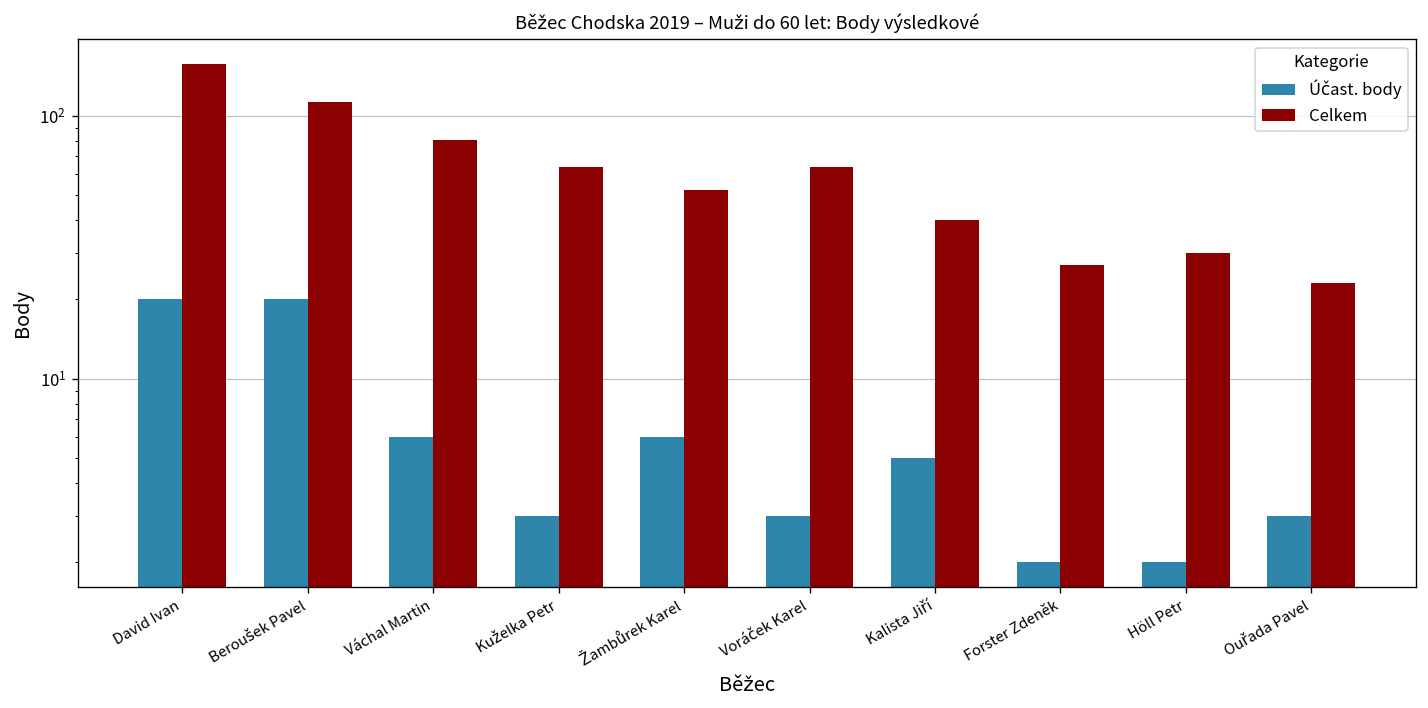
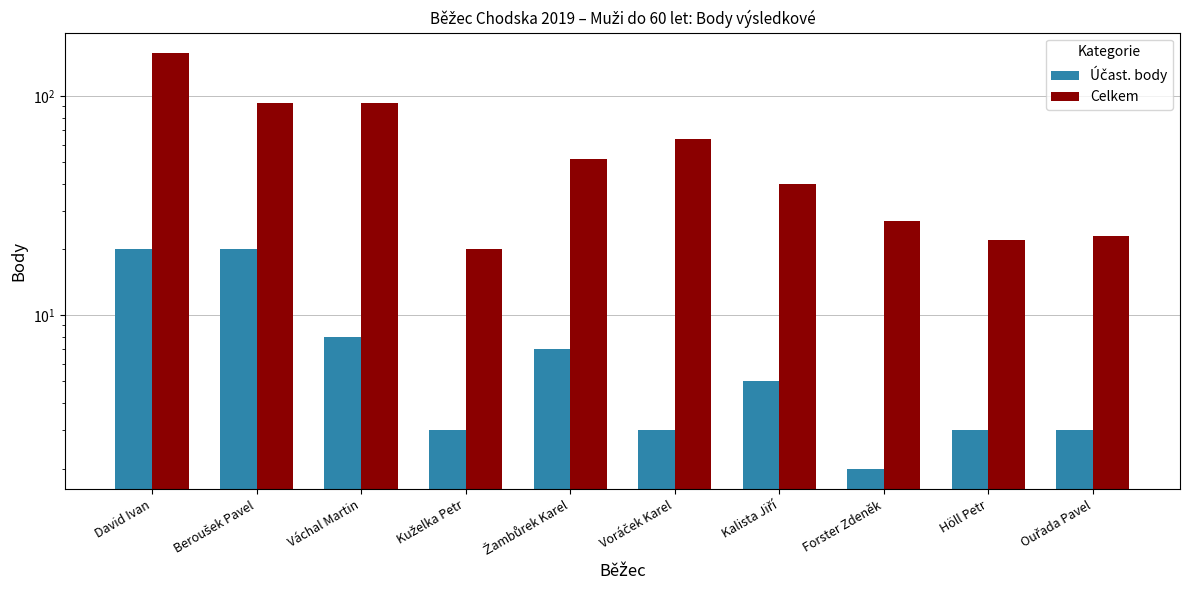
  {
    "Účast. body": {
      "David Ivan": 20,
      "Beroušek Pavel": 20,
-     "Váchal Martin": 6,
+     "Váchal Martin": 8,
      "Kuželka Petr": 3,
-     "Žambůrek Karel": 6,
+     "Žambůrek Karel": 7,
      "Voráček Karel": 3,
      "Kalista Jiří": 5,
      "Forster Zdeněk": 2,
-     "Höll Petr": 2,
+     "Höll Petr": 3,
      "Ouřada Pavel": 3
    },
    "Celkem": {
      "David Ivan": 160,
-     "Beroušek Pavel": 110,
-     "Váchal Martin": 81,
-     "Kuželka Petr": 64,
+     "Beroušek Pavel": 93,
+     "Váchal Martin": 93,
+     "Kuželka Petr": 20,
      "Žambůrek Karel": 52,
      "Voráček Karel": 64,
      "Kalista Jiří": 40,
      "Forster Zdeněk": 27,
-     "Höll Petr": 30,
+     "Höll Petr": 22,
      "Ouřada Pavel": 23
    }
  }
